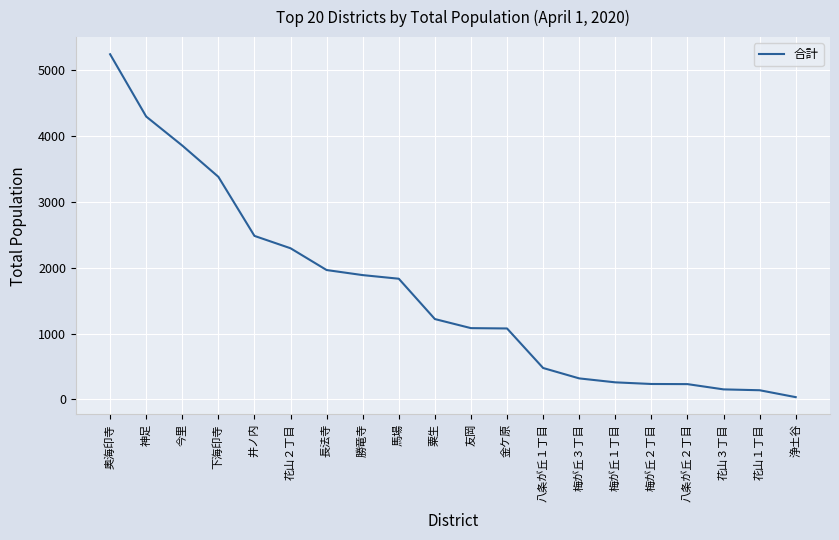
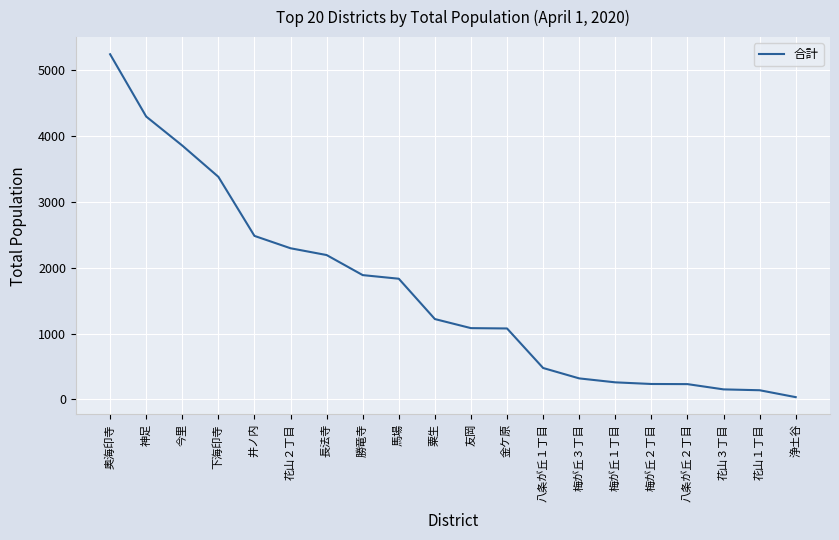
  {
    "奥海印寺": 5200,
    "神足": 4300,
    "今里": 3900,
    "下海印寺": 3400,
    "井ノ内": 2500,
    "花山２丁目": 2300,
-   "長法寺": 2000,
+   "長法寺": 2200,
    "勝竜寺": 1900,
    "馬場": 1800,
    "粟生": 1200,
    "友岡": 1100,
    "金ケ原": 1100,
    "八条が丘１丁目": 500,
    "梅が丘３丁目": 300,
    "梅が丘１丁目": 300,
    "梅が丘２丁目": 200,
    "八条が丘２丁目": 200,
    "花山３丁目": 200,
    "花山１丁目": 100,
    "浄土谷": 0
  }
